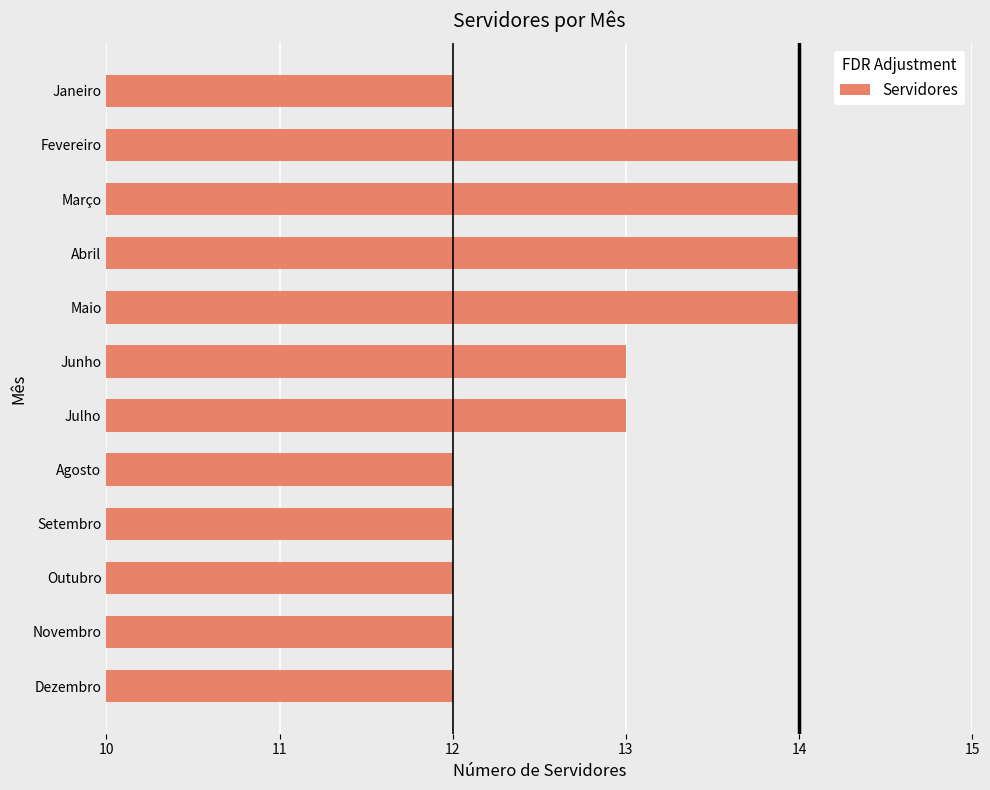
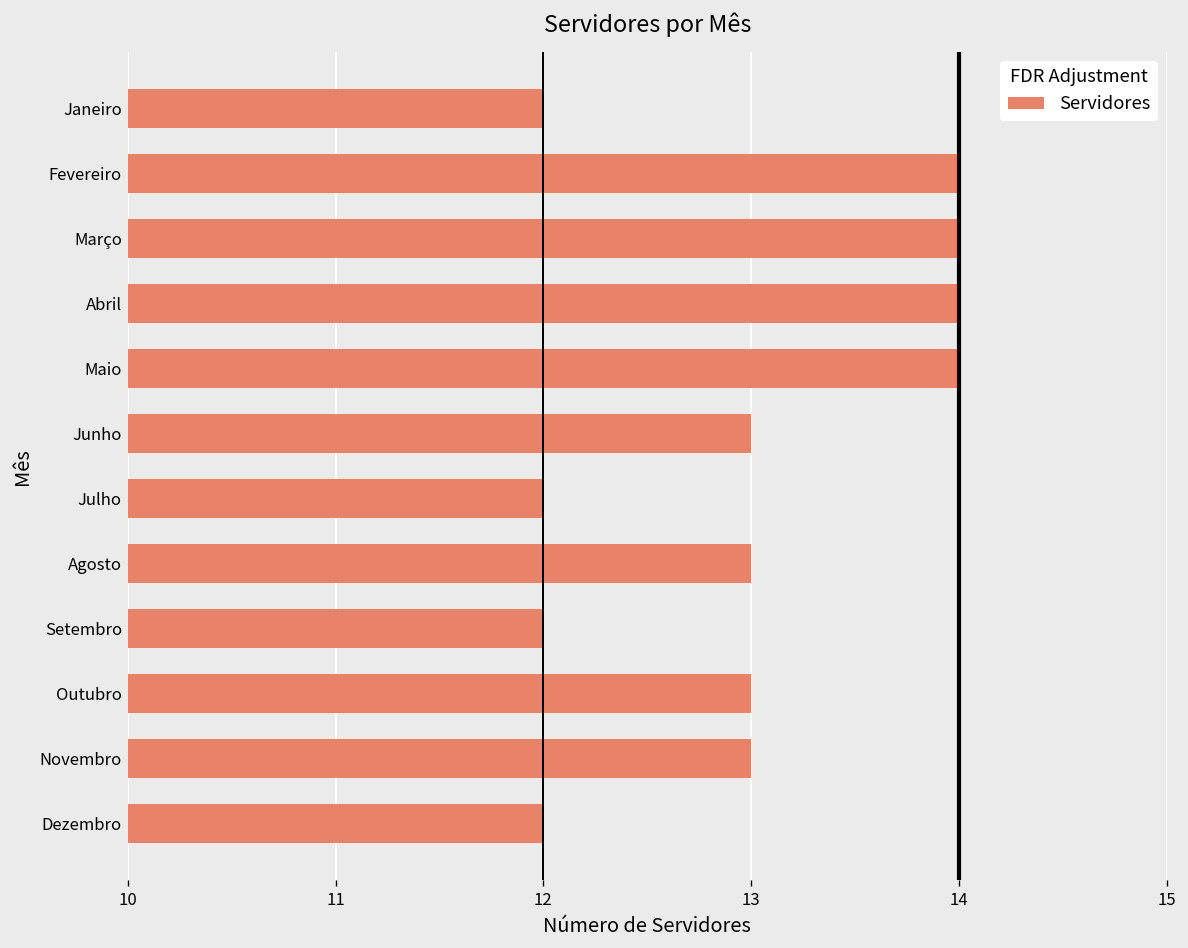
  {
    "Janeiro": 12,
    "Fevereiro": 14,
    "Março": 14,
    "Abril": 14,
    "Maio": 14,
    "Junho": 13,
-   "Julho": 13,
-   "Agosto": 12,
+   "Julho": 12,
+   "Agosto": 13,
    "Setembro": 12,
-   "Outubro": 12,
-   "Novembro": 12,
+   "Outubro": 13,
+   "Novembro": 13,
    "Dezembro": 12
  }
